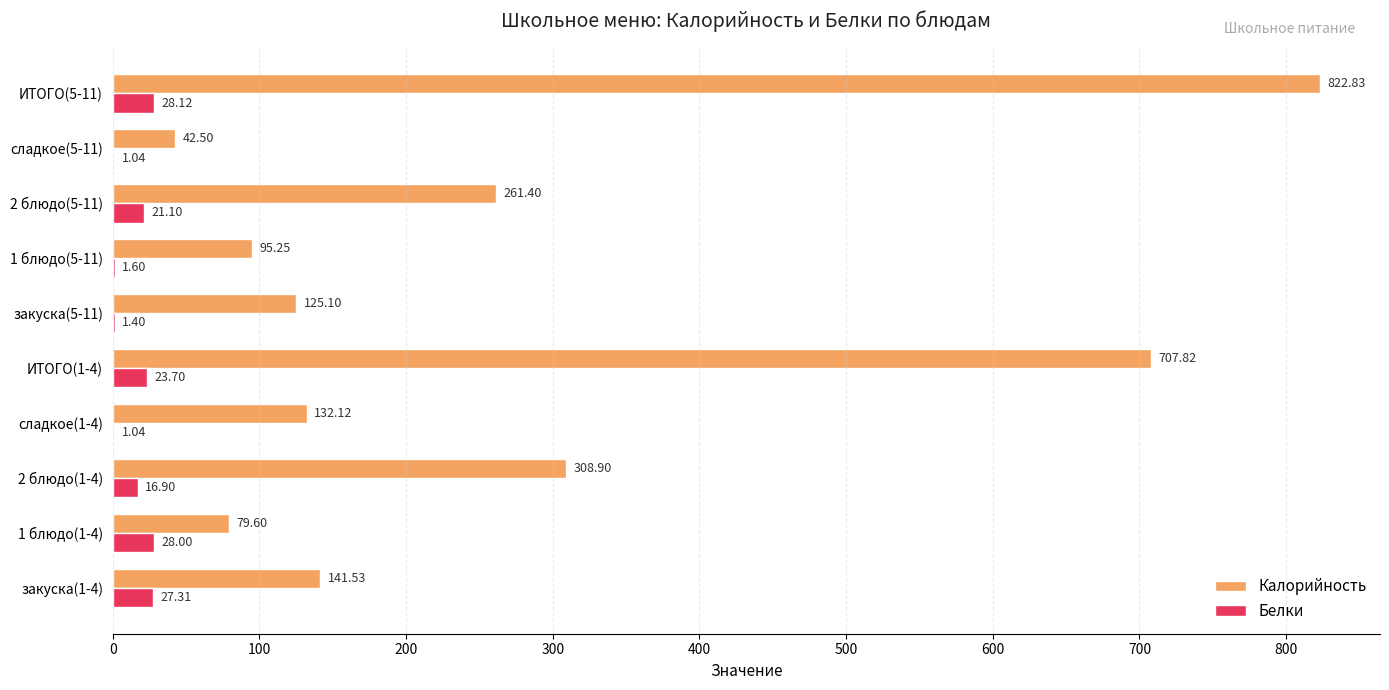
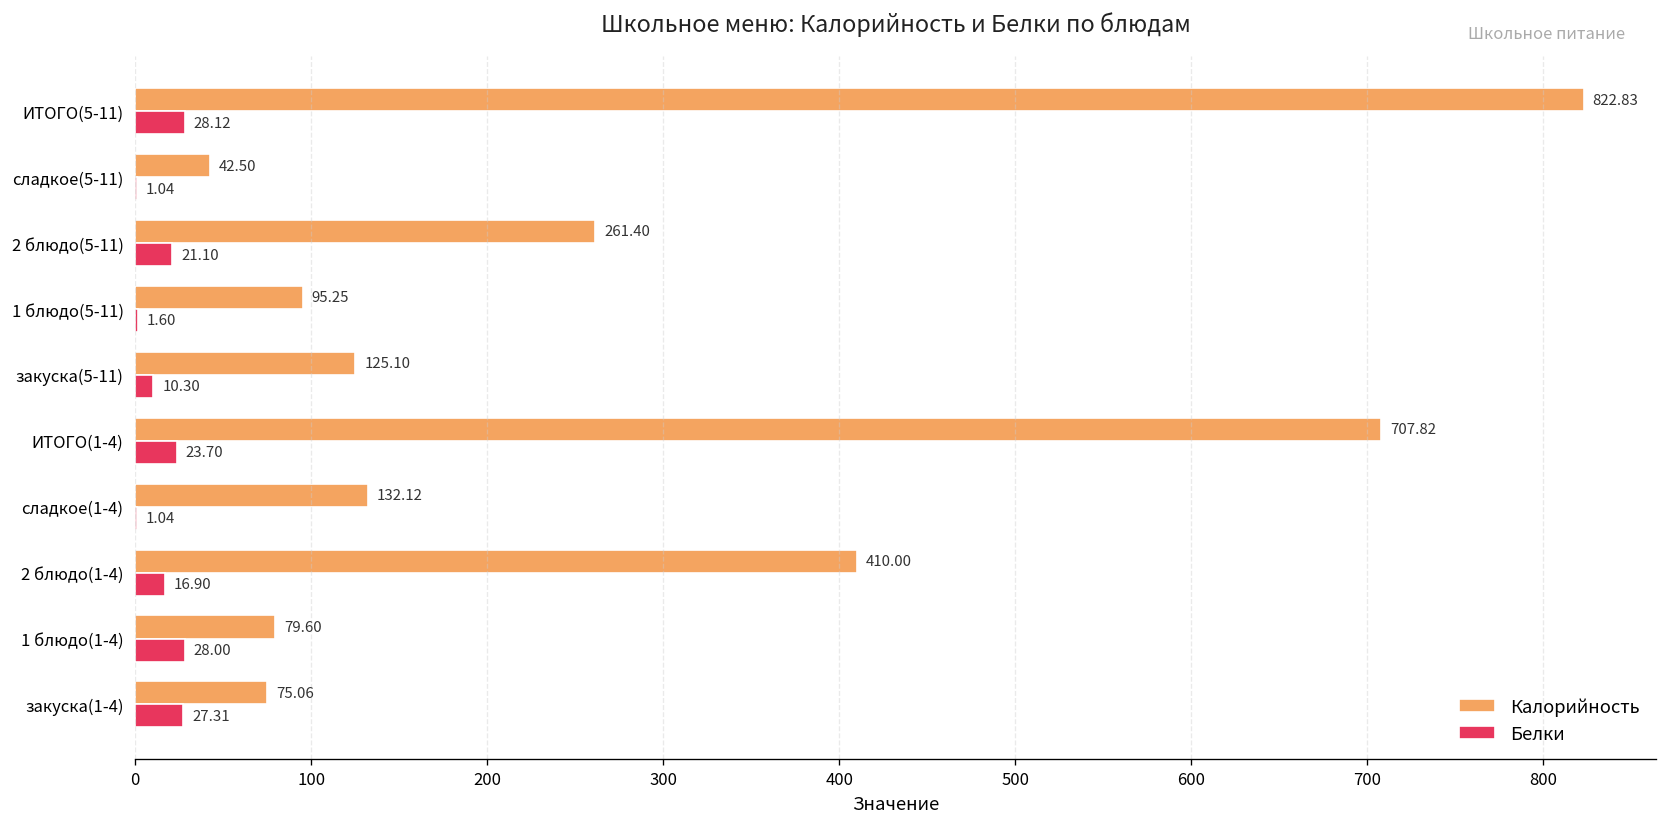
  {
    "Калорийность": {
      "ИТОГО(5-11)": 822.83,
      "сладкое(5-11)": 42.50,
      "2 блюдо(5-11)": 261.40,
      "1 блюдо(5-11)": 95.25,
      "закуска(5-11)": 125.10,
      "ИТОГО(1-4)": 707.82,
      "сладкое(1-4)": 132.12,
-     "2 блюдо(1-4)": 308.90,
+     "2 блюдо(1-4)": 410.00,
      "1 блюдо(1-4)": 79.60,
-     "закуска(1-4)": 141.53
+     "закуска(1-4)": 75.06
    },
    "Белки": {
      "ИТОГО(5-11)": 28.12,
      "сладкое(5-11)": 1.04,
      "2 блюдо(5-11)": 21.10,
      "1 блюдо(5-11)": 1.60,
-     "закуска(5-11)": 1.40,
+     "закуска(5-11)": 10.30,
      "ИТОГО(1-4)": 23.70,
      "сладкое(1-4)": 1.04,
      "2 блюдо(1-4)": 16.90,
      "1 блюдо(1-4)": 28.00,
      "закуска(1-4)": 27.31
    }
  }
